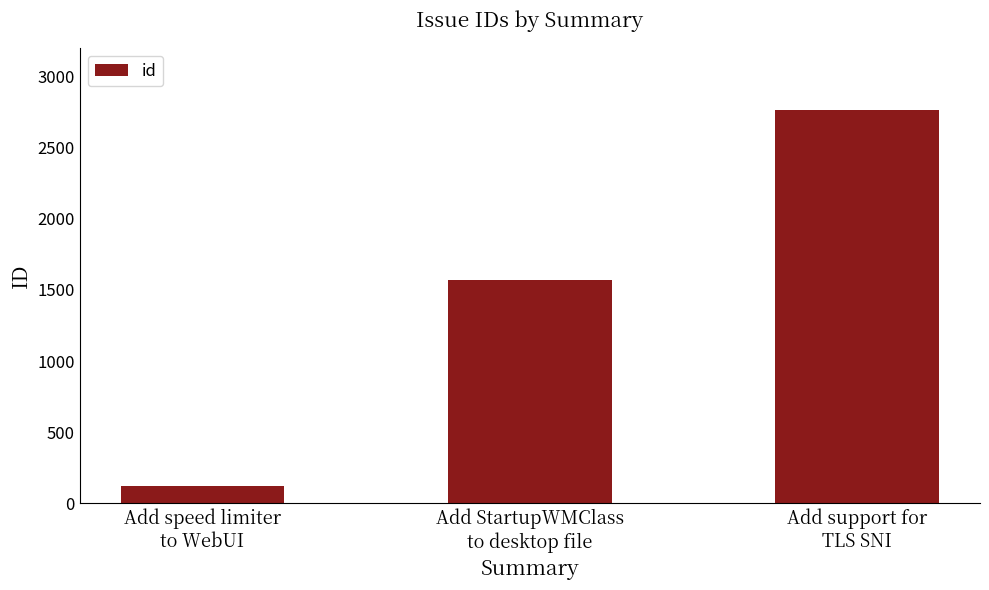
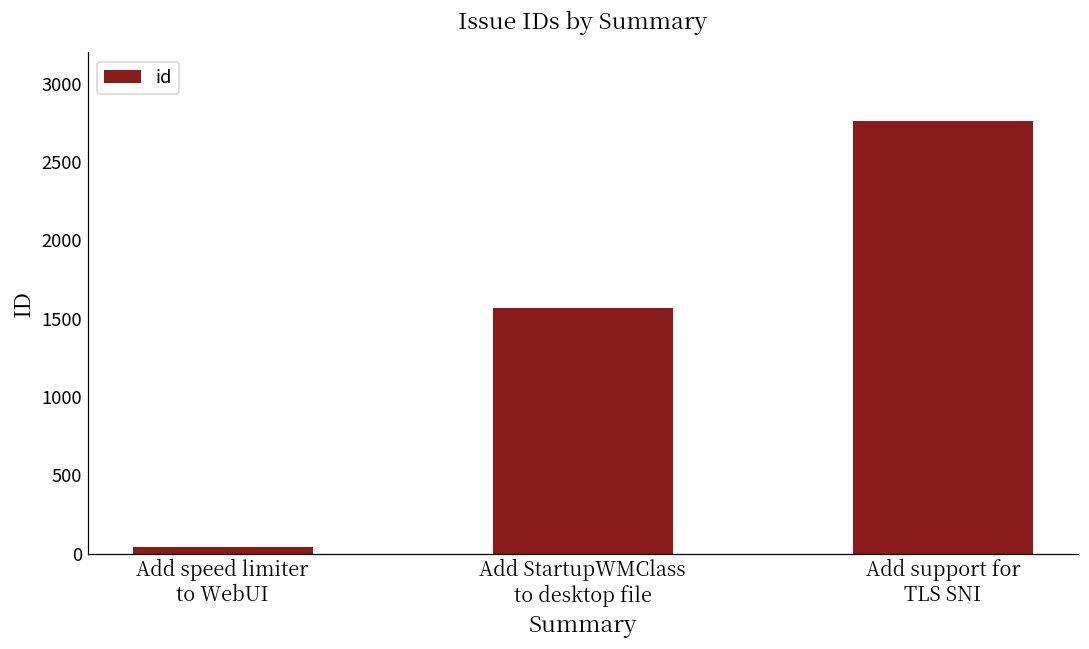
  {
-   "Add speed limiter to WebUI": 120,
+   "Add speed limiter to WebUI": 40,
    "Add StartupWMClass to desktop file": 1570,
    "Add support for TLS SNI": 2770
  }
